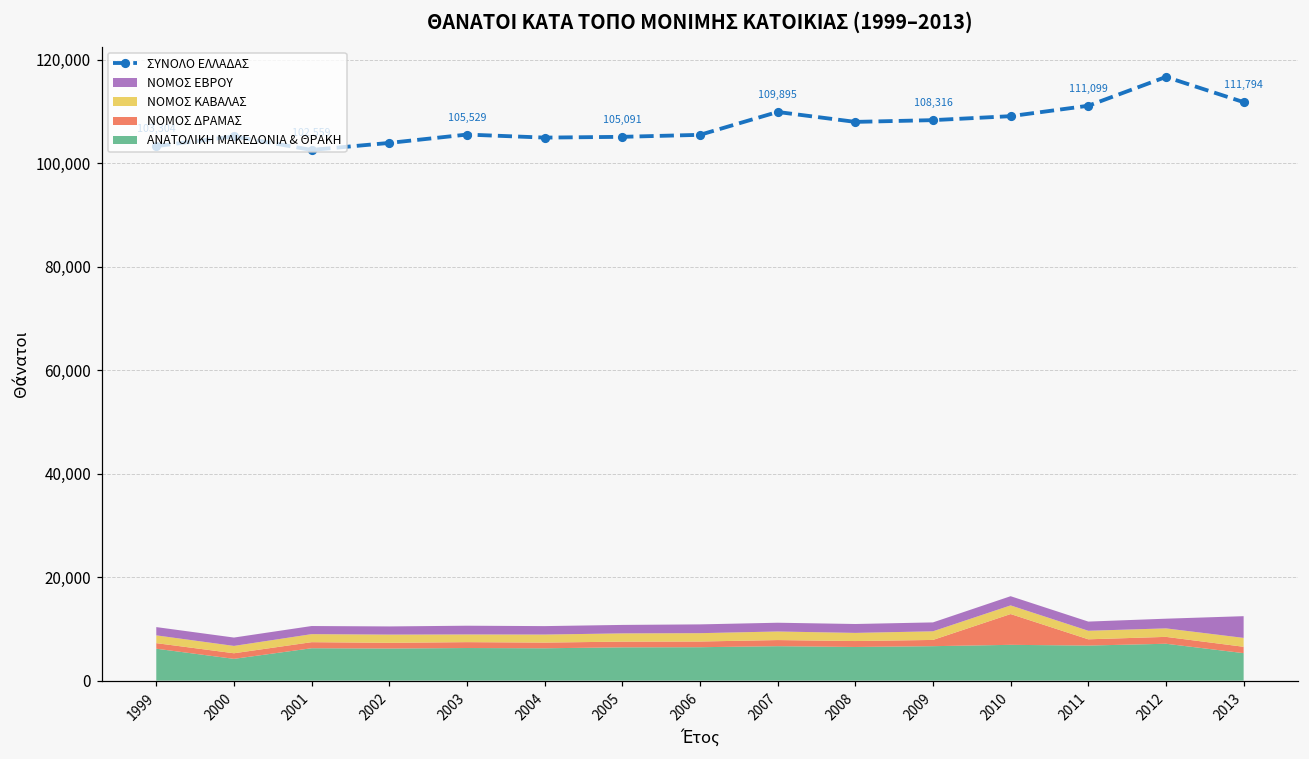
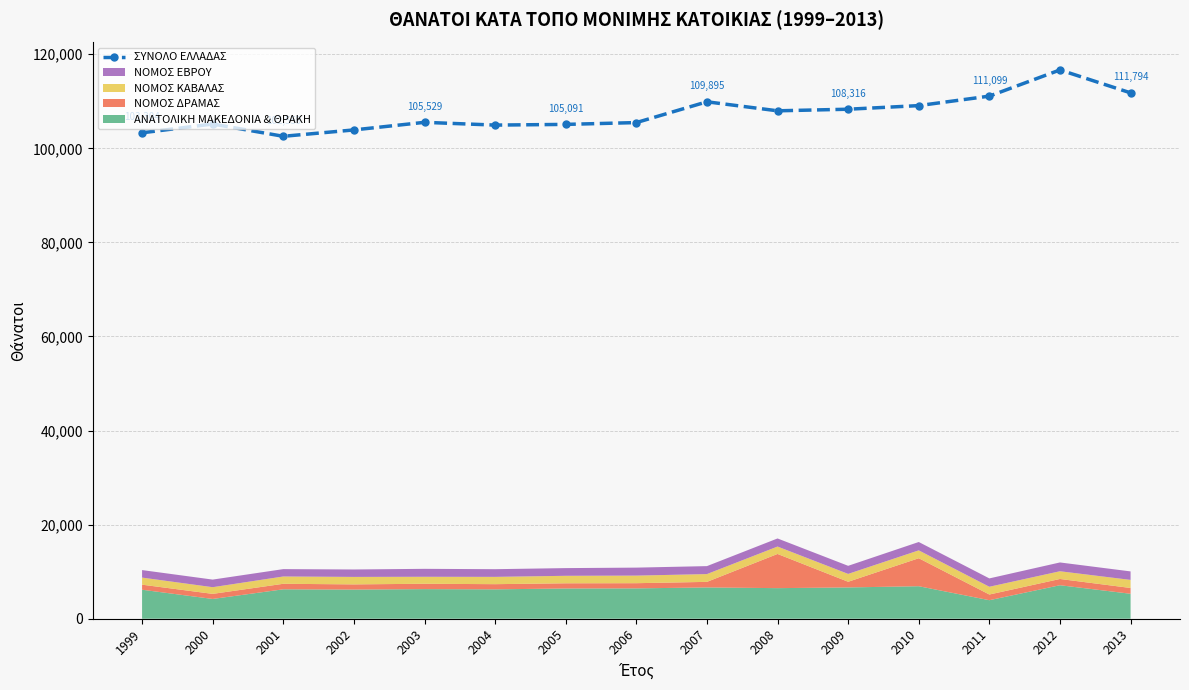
  {
    "ΑΝΑΤΟΛΙΚΗ ΜΑΚΕΔΟΝΙΑ & ΘΡΑΚΗ": {
      "1999": "6,000",
      "2000": "4,000",
      "2001": "6,000",
      "2002": "6,000",
      "2003": "6,000",
      "2004": "6,000",
      "2005": "6,000",
      "2006": "6,000",
      "2007": "7,000",
      "2008": "7,000",
      "2009": "7,000",
      "2010": "7,000",
-     "2011": "7,000",
+     "2011": "4,000",
      "2012": "7,000",
      "2013": "5,000"
    },
    "ΣΥΝΟΛΟ ΕΛΛΑΔΑΣ": {
      "2003": "105,529",
      "2005": "105,091",
      "2007": "109,895",
      "2009": "108,316",
      "2011": "111,099",
      "2013": "111,794"
    },
    "ΝΟΜΟΣ ΔΡΑΜΑΣ": {
      "1999": "1,000",
      "2000": "1,000",
      "2001": "1,000",
      "2002": "1,000",
      "2003": "1,000",
      "2004": "1,000",
      "2005": "1,000",
      "2006": "1,000",
      "2007": "1,000",
-     "2008": "1,000",
+     "2008": "7,000",
      "2009": "1,000",
      "2010": "6,000",
      "2011": "1,000",
      "2012": "1,000",
      "2013": "1,000"
    },
    "ΝΟΜΟΣ ΚΑΒΑΛΑΣ": {
      "1999": "2,000",
      "2000": "1,000",
      "2001": "2,000",
      "2002": "2,000",
      "2003": "1,000",
      "2004": "2,000",
      "2005": "2,000",
      "2006": "2,000",
      "2007": "2,000",
      "2008": "2,000",
      "2009": "2,000",
      "2010": "2,000",
      "2011": "2,000",
      "2012": "2,000",
      "2013": "2,000"
    },
    "ΝΟΜΟΣ ΕΒΡΟΥ": {
      "1999": "2,000",
      "2000": "2,000",
      "2001": "2,000",
      "2002": "2,000",
      "2003": "2,000",
      "2004": "2,000",
      "2005": "2,000",
      "2006": "2,000",
      "2007": "2,000",
      "2008": "2,000",
      "2009": "2,000",
      "2010": "2,000",
      "2011": "2,000",
      "2012": "2,000",
-     "2013": "4,000"
+     "2013": "2,000"
    }
  }
